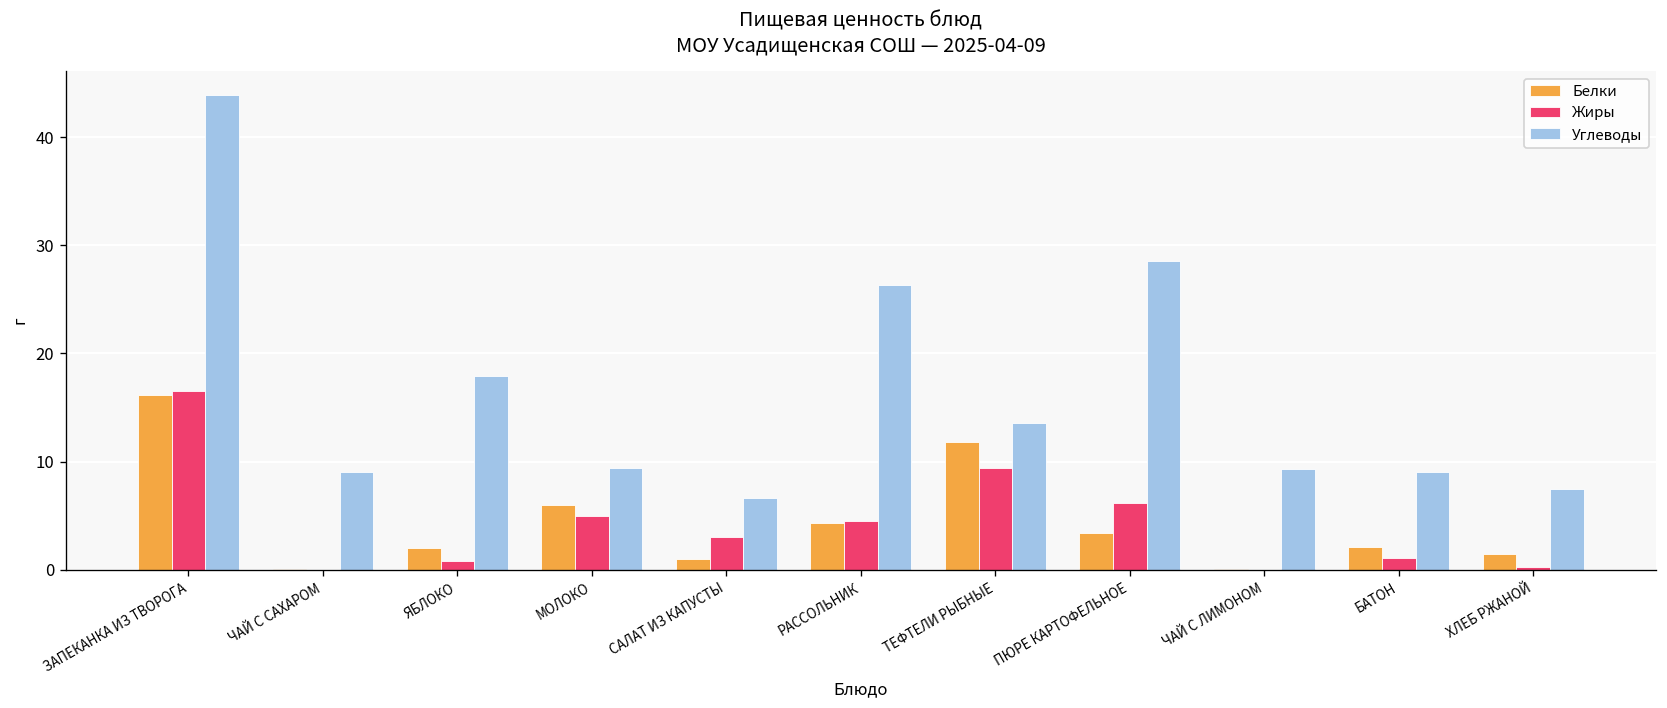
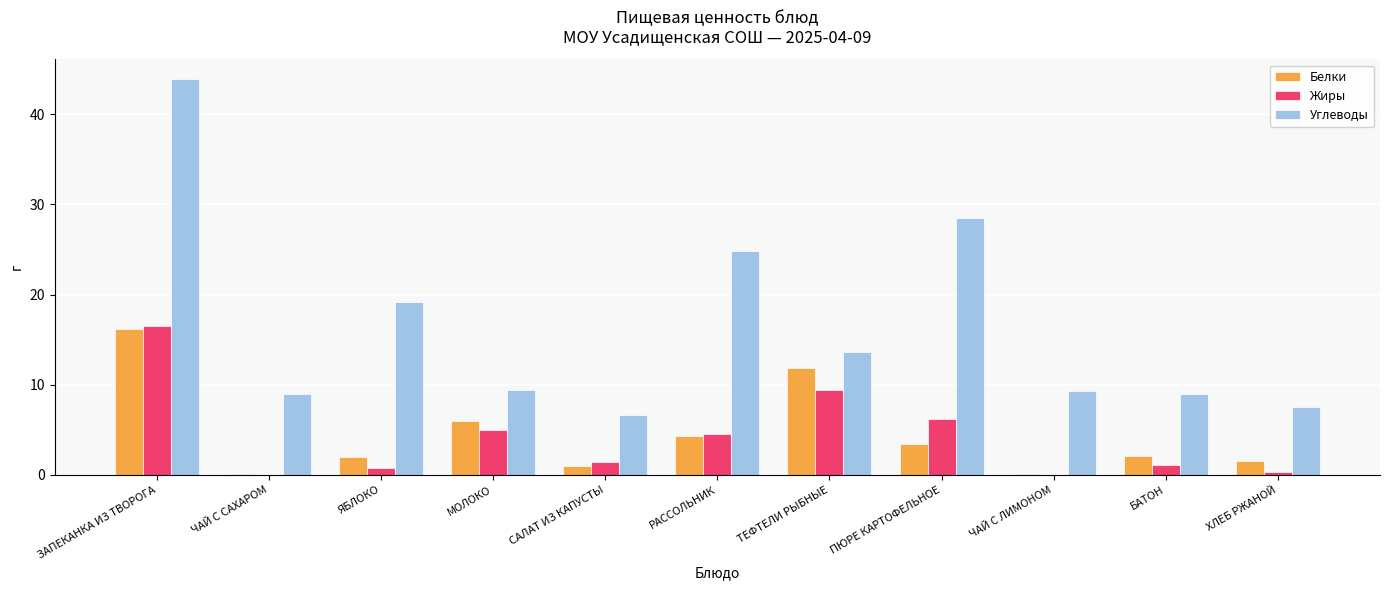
  {
    "Белки": {
      "ЗАПЕКАНКА ИЗ ТВОРОГА": 16,
      "ЯБЛОКО": 2,
      "МОЛОКО": 6,
      "САЛАТ ИЗ КАПУСТЫ": 1,
      "РАССОЛЬНИК": 4,
      "ТЕФТЕЛИ РЫБНЫЕ": 12,
      "ПЮРЕ КАРТОФЕЛЬНОЕ": 3,
      "БАТОН": 2,
      "ХЛЕБ РЖАНОЙ": 2
    },
    "Жиры": {
      "ЗАПЕКАНКА ИЗ ТВОРОГА": 17,
      "ЧАЙ С САХАРОМ": 0,
      "ЯБЛОКО": 1,
      "МОЛОКО": 5,
-     "САЛАТ ИЗ КАПУСТЫ": 3,
+     "САЛАТ ИЗ КАПУСТЫ": 1,
      "РАССОЛЬНИК": 5,
      "ТЕФТЕЛИ РЫБНЫЕ": 9,
      "ПЮРЕ КАРТОФЕЛЬНОЕ": 6,
      "ЧАЙ С ЛИМОНОМ": 0,
      "БАТОН": 1,
      "ХЛЕБ РЖАНОЙ": 0
    },
    "Углеводы": {
      "ЗАПЕКАНКА ИЗ ТВОРОГА": 44,
      "ЧАЙ С САХАРОМ": 9,
-     "ЯБЛОКО": 18,
+     "ЯБЛОКО": 19,
      "МОЛОКО": 9,
      "САЛАТ ИЗ КАПУСТЫ": 7,
-     "РАССОЛЬНИК": 26,
+     "РАССОЛЬНИК": 25,
      "ТЕФТЕЛИ РЫБНЫЕ": 14,
      "ПЮРЕ КАРТОФЕЛЬНОЕ": 29,
      "ЧАЙ С ЛИМОНОМ": 9,
      "БАТОН": 9,
      "ХЛЕБ РЖАНОЙ": 8
    }
  }
